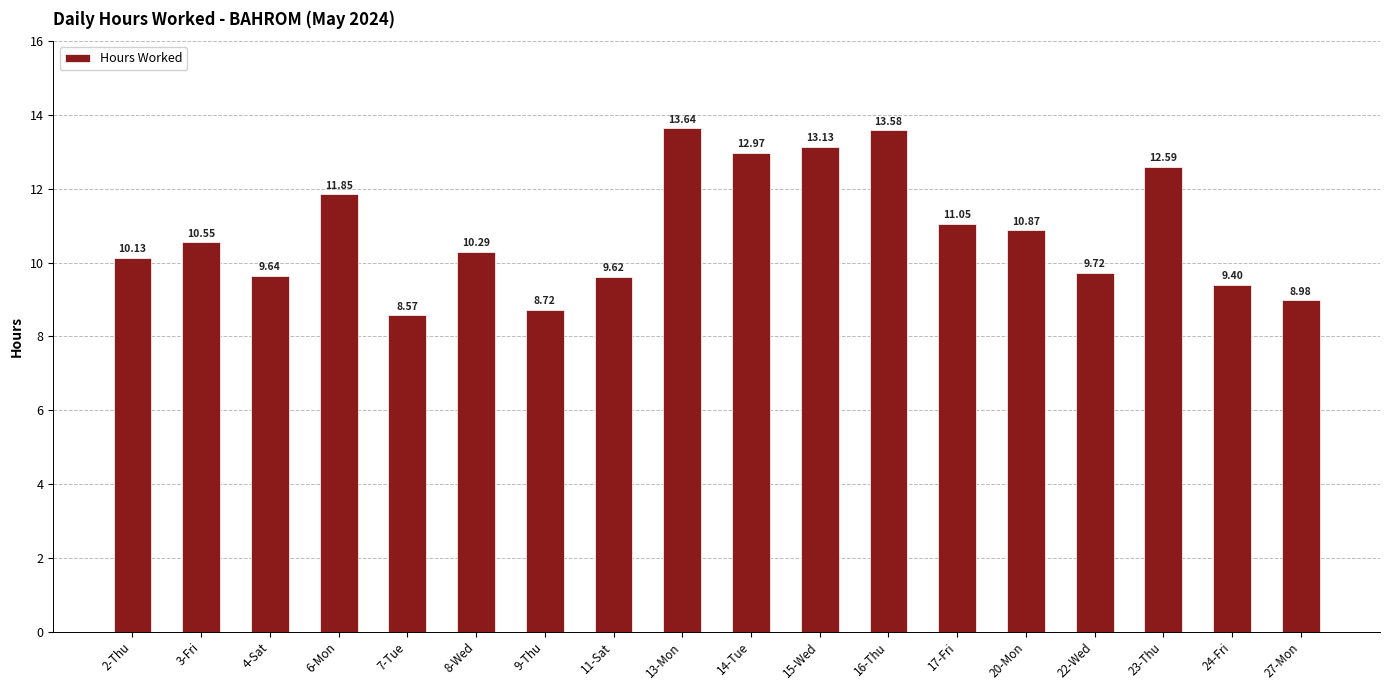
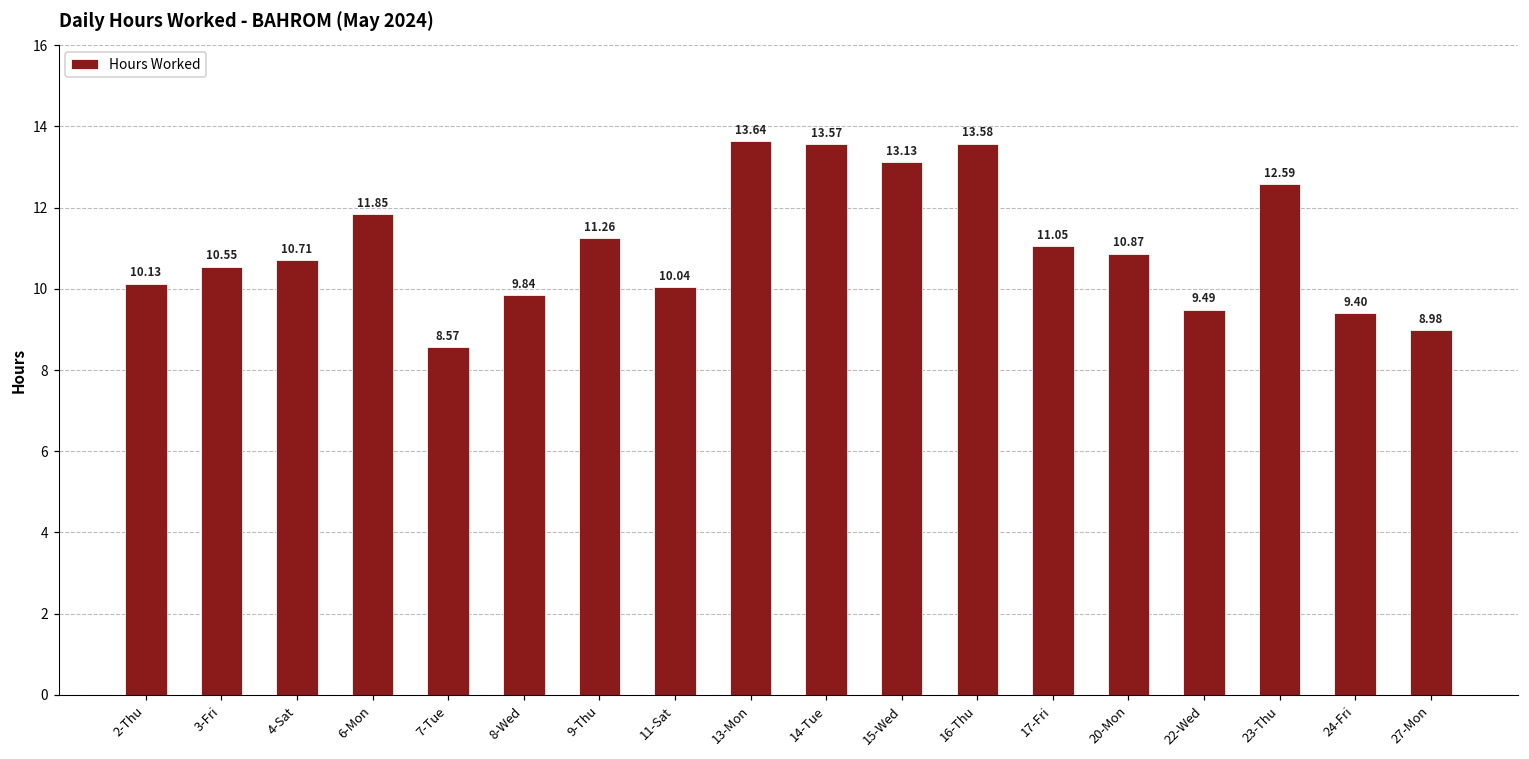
  {
    "2-Thu": 10.13,
    "3-Fri": 10.55,
-   "4-Sat": 9.64,
+   "4-Sat": 10.71,
    "6-Mon": 11.85,
    "7-Tue": 8.57,
-   "8-Wed": 10.29,
-   "9-Thu": 8.72,
-   "11-Sat": 9.62,
+   "8-Wed": 9.84,
+   "9-Thu": 11.26,
+   "11-Sat": 10.04,
    "13-Mon": 13.64,
-   "14-Tue": 12.97,
+   "14-Tue": 13.57,
    "15-Wed": 13.13,
    "16-Thu": 13.58,
    "17-Fri": 11.05,
    "20-Mon": 10.87,
-   "22-Wed": 9.72,
+   "22-Wed": 9.49,
    "23-Thu": 12.59,
    "24-Fri": 9.40,
    "27-Mon": 8.98
  }
